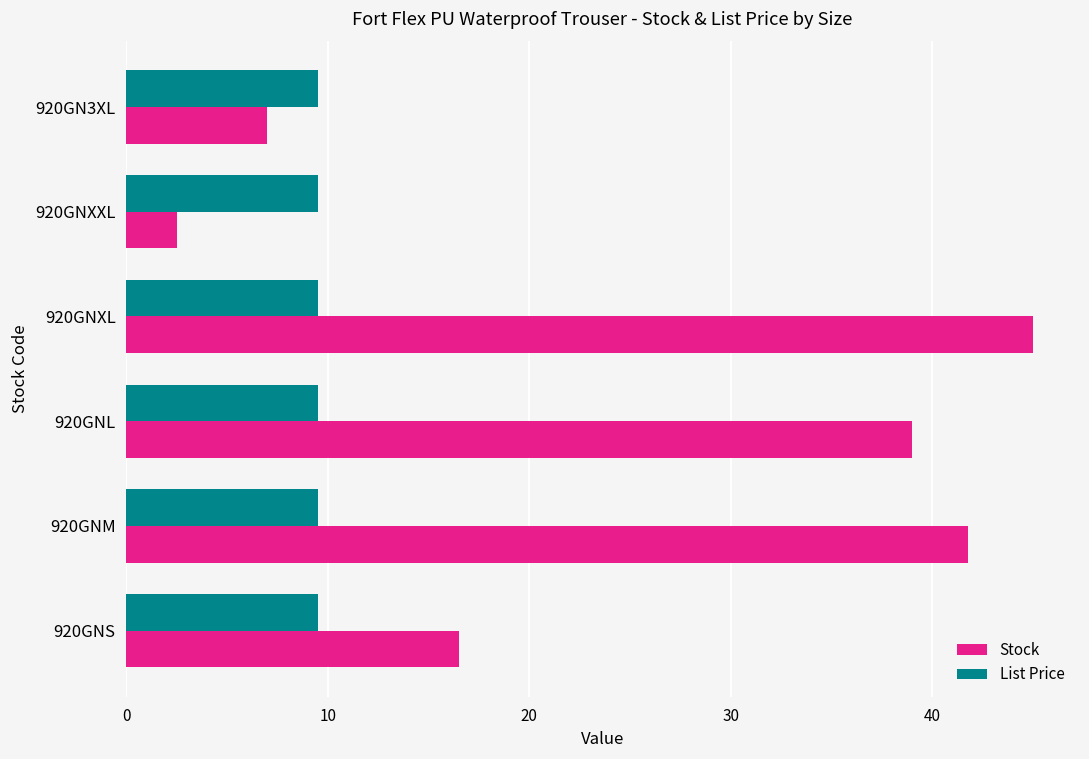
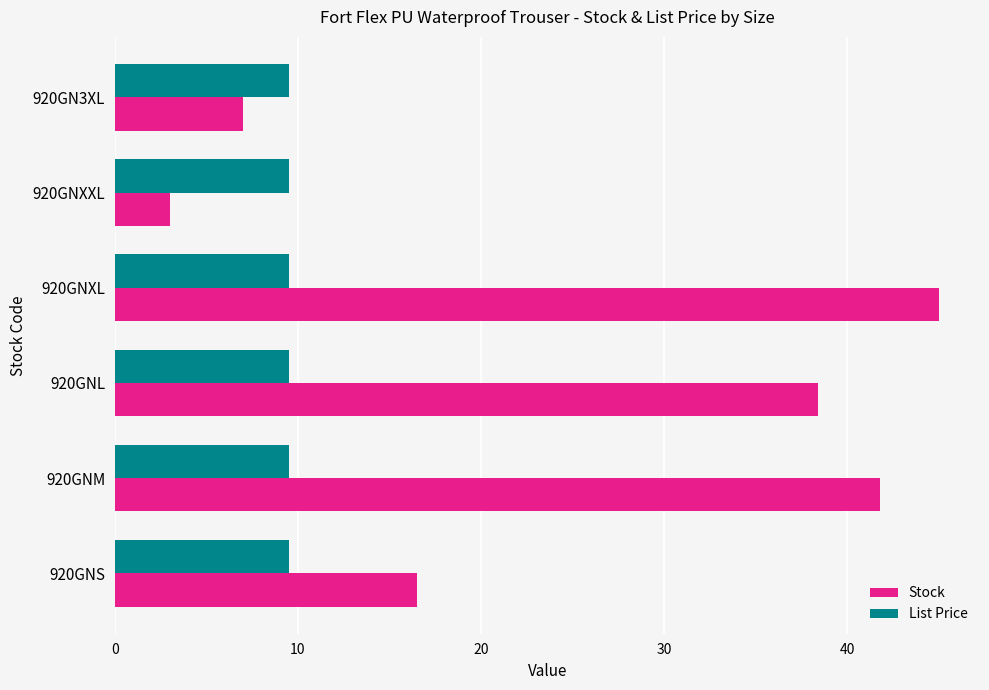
  {
    "Stock": {
      "920GN3XL": 7.0,
-     "920GNXXL": 2.5,
+     "920GNXXL": 3.0,
      "920GNXL": 45.0,
-     "920GNL": 39.0,
+     "920GNL": 38.4,
      "920GNM": 41.8,
      "920GNS": 16.5
    },
    "List Price": {
      "920GN3XL": 9.5,
      "920GNXXL": 9.5,
      "920GNXL": 9.5,
      "920GNL": 9.5,
      "920GNM": 9.5,
      "920GNS": 9.5
    }
  }
